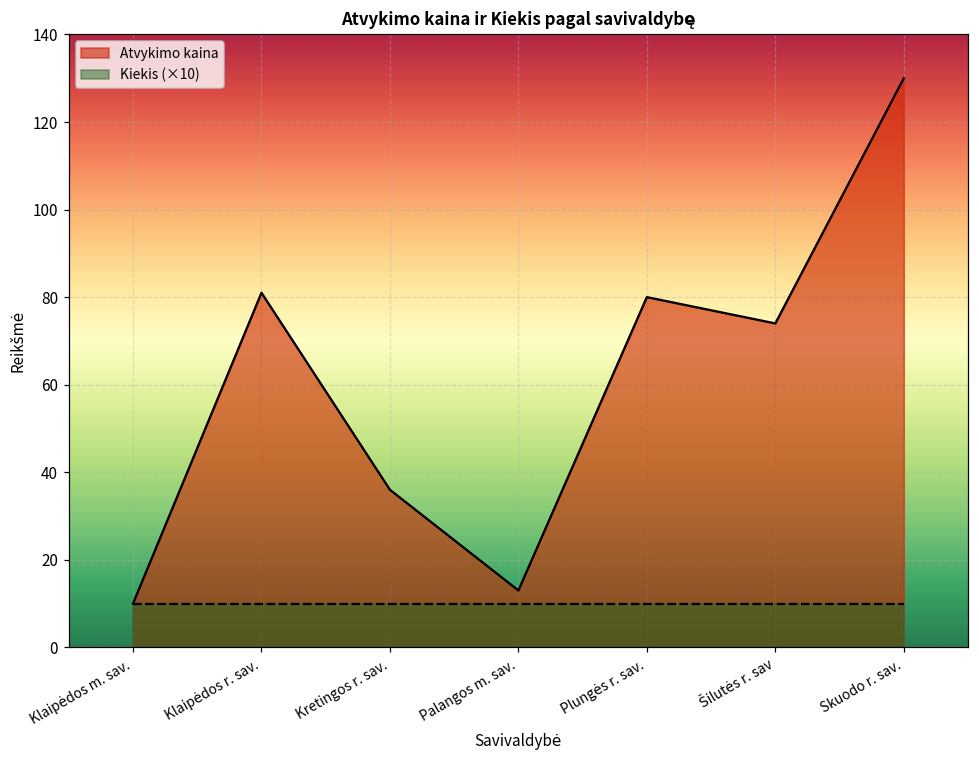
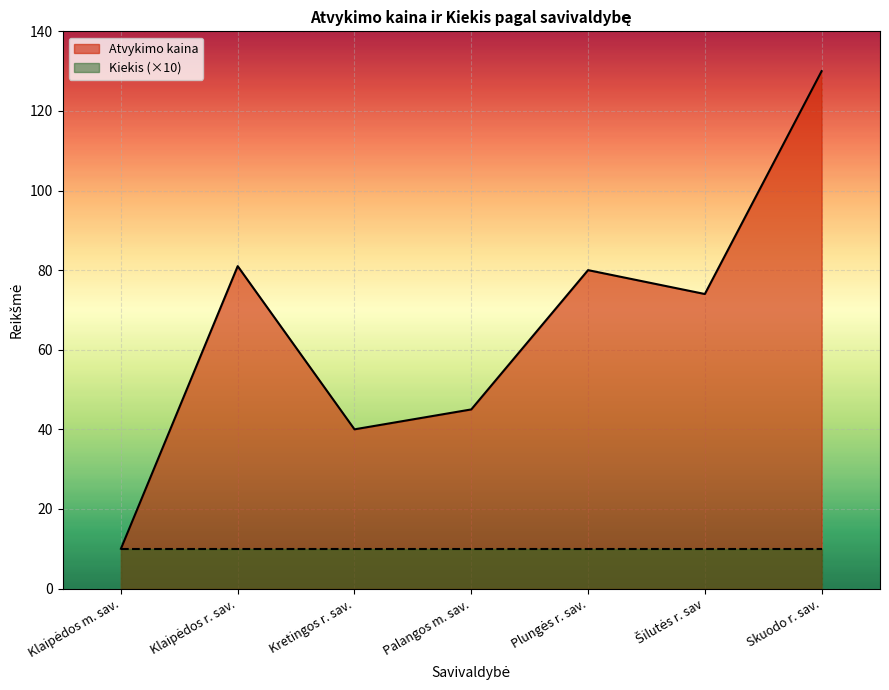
  {
    "Atvykimo kaina": {
      "Klaipėdos r. sav.": 81,
-     "Kretingos r. sav.": 36,
-     "Palangos m. sav.": 13,
+     "Kretingos r. sav.": 40,
+     "Palangos m. sav.": 45,
      "Plungės r. sav.": 80,
      "Šilutės r. sav": 74,
      "Skuodo r. sav.": 130
    },
    "Kiekis (×10)": {
      "Klaipėdos r. sav.": 10,
      "Kretingos r. sav.": 10,
      "Palangos m. sav.": 10,
      "Plungės r. sav.": 10,
      "Šilutės r. sav": 10,
      "Skuodo r. sav.": 10
    }
  }
